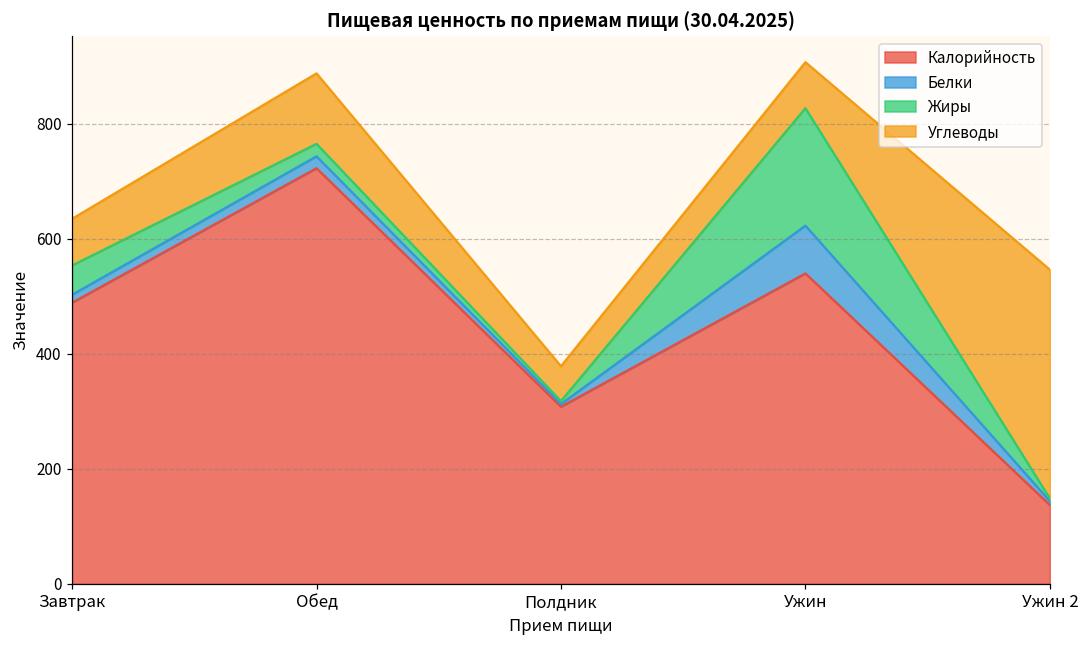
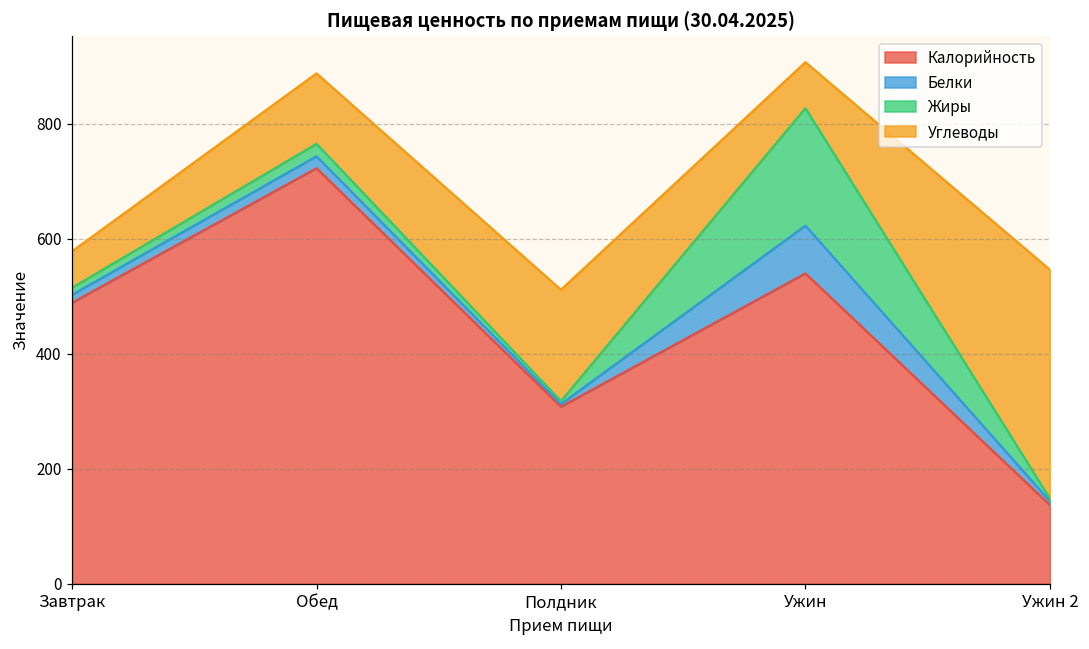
  {
    "Калорийность": {
      "Завтрак": 490,
      "Обед": 720,
      "Ужин": 540,
      "Ужин 2": 140
    },
    "Белки": {
      "Завтрак": 10,
      "Обед": 20,
      "Ужин": 80
    },
    "Жиры": {
-     "Завтрак": 50,
+     "Завтрак": 10,
      "Обед": 20,
      "Полдник": 10,
      "Ужин": 200
    },
    "Углеводы": {
-     "Завтрак": 80,
+     "Завтрак": 60,
      "Обед": 120,
-     "Полдник": 60,
+     "Полдник": 190,
      "Ужин": 80,
      "Ужин 2": 400
    }
  }
